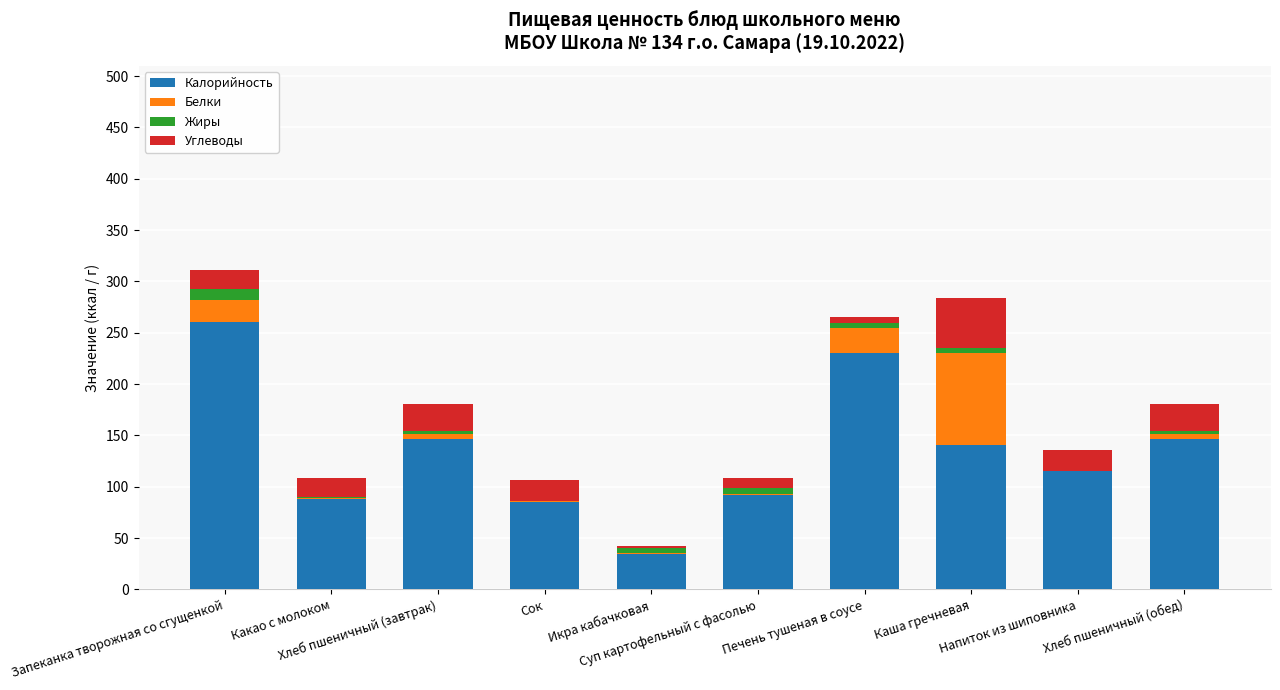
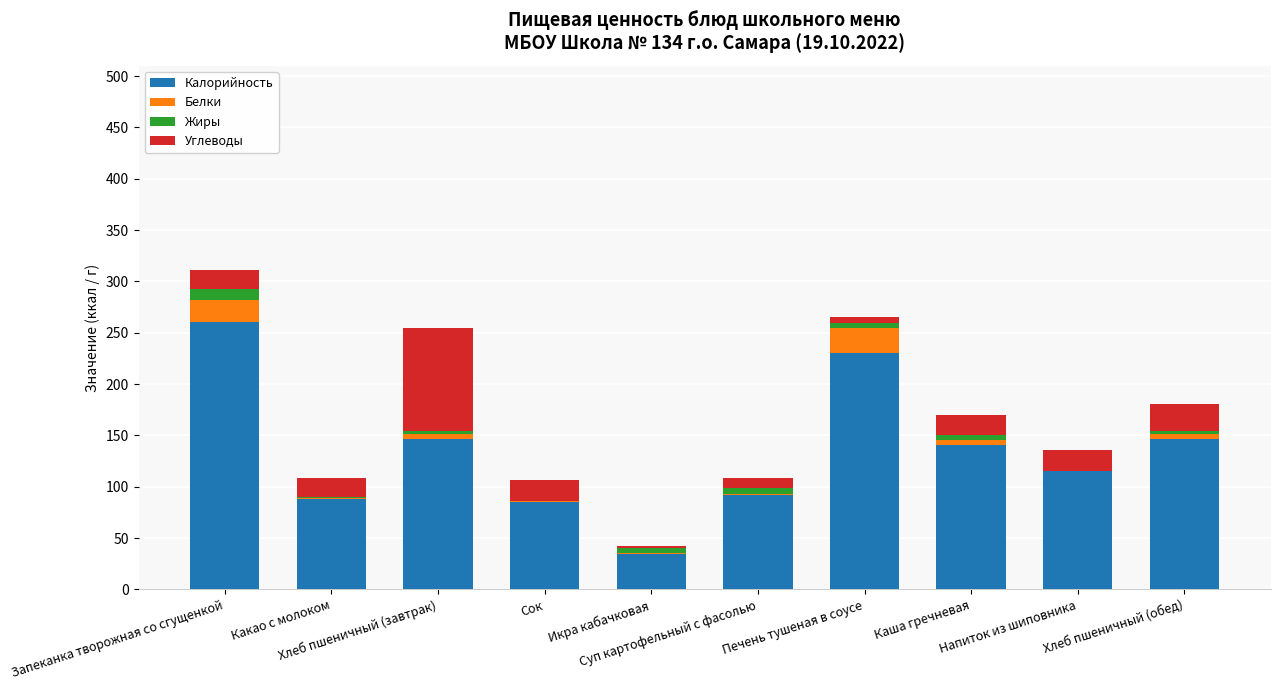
  {
    "Калорийность": {
      "Запеканка творожная со сгущенкой": 260,
      "Какао с молоком": 88,
      "Хлеб пшеничный (завтрак)": 147,
      "Сок": 85,
      "Икра кабачковая": 35,
      "Суп картофельный с фасолью": 92,
      "Печень тушеная в соусе": 230,
      "Каша гречневая": 141,
      "Напиток из шиповника": 115,
      "Хлеб пшеничный (обед)": 147
    },
    "Белки": {
      "Запеканка творожная со сгущенкой": 22,
      "Хлеб пшеничный (завтрак)": 4,
      "Печень тушеная в соусе": 25,
-     "Каша гречневая": 90,
+     "Каша гречневая": 4,
      "Хлеб пшеничный (обед)": 4
    },
    "Жиры": {
      "Запеканка творожная со сгущенкой": 11,
      "Хлеб пшеничный (завтрак)": 3,
      "Сок": 0,
      "Икра кабачковая": 5,
      "Суп картофельный с фасолью": 5,
      "Печень тушеная в соусе": 5,
      "Каша гречневая": 5,
      "Хлеб пшеничный (обед)": 3
    },
    "Углеводы": {
      "Запеканка творожная со сгущенкой": 18,
      "Какао с молоком": 19,
-     "Хлеб пшеничный (завтрак)": 26,
+     "Хлеб пшеничный (завтрак)": 101,
      "Сок": 21,
      "Суп картофельный с фасолью": 10,
      "Печень тушеная в соусе": 5,
-     "Каша гречневая": 49,
+     "Каша гречневая": 20,
      "Напиток из шиповника": 20,
      "Хлеб пшеничный (обед)": 26
    }
  }
